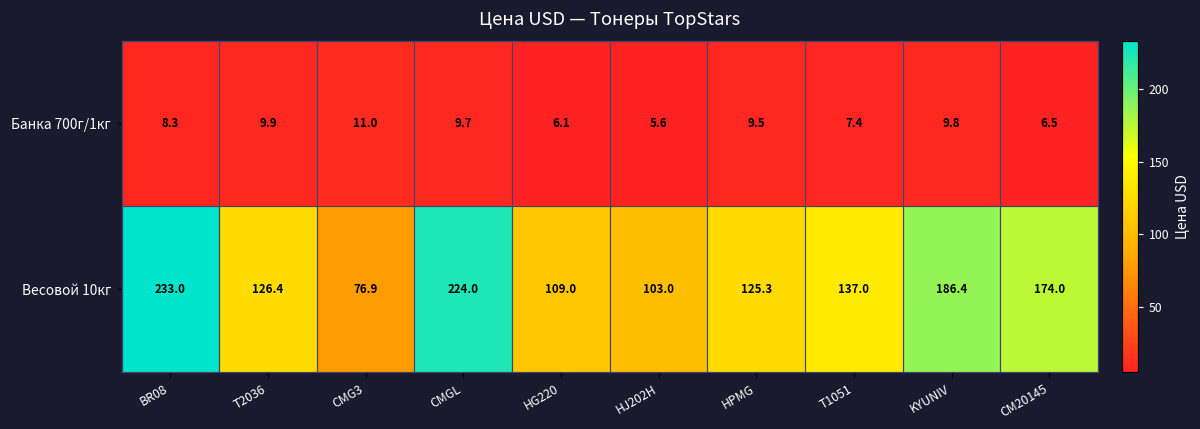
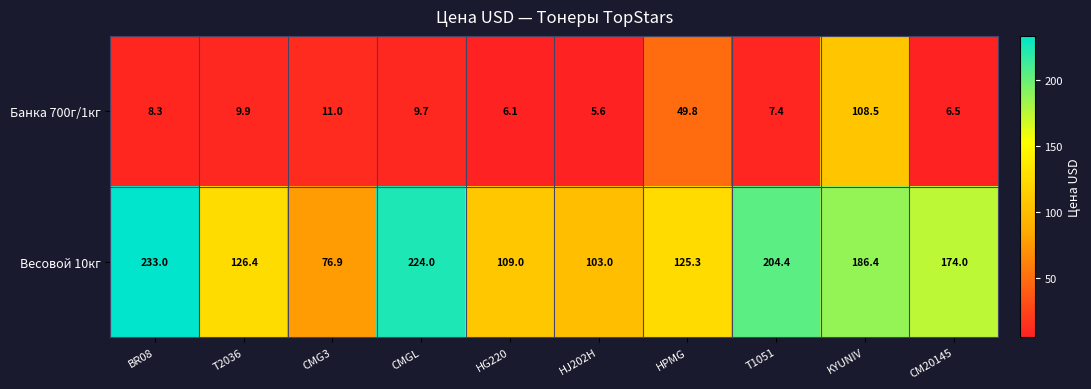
  {
    "Банка 700г/1кг": {
      "BR08": 8.3,
      "T2036": 9.9,
      "CMG3": 11.0,
      "CMGL": 9.7,
      "HG220": 6.1,
      "HJ202H": 5.6,
-     "HPMG": 9.5,
+     "HPMG": 49.8,
      "T1051": 7.4,
-     "KYUNIV": 9.8,
+     "KYUNIV": 108.5,
      "CM20145": 6.5
    },
    "Весовой 10кг": {
      "BR08": 233.0,
      "T2036": 126.4,
      "CMG3": 76.9,
      "CMGL": 224.0,
      "HG220": 109.0,
      "HJ202H": 103.0,
      "HPMG": 125.3,
-     "T1051": 137.0,
+     "T1051": 204.4,
      "KYUNIV": 186.4,
      "CM20145": 174.0
    }
  }
